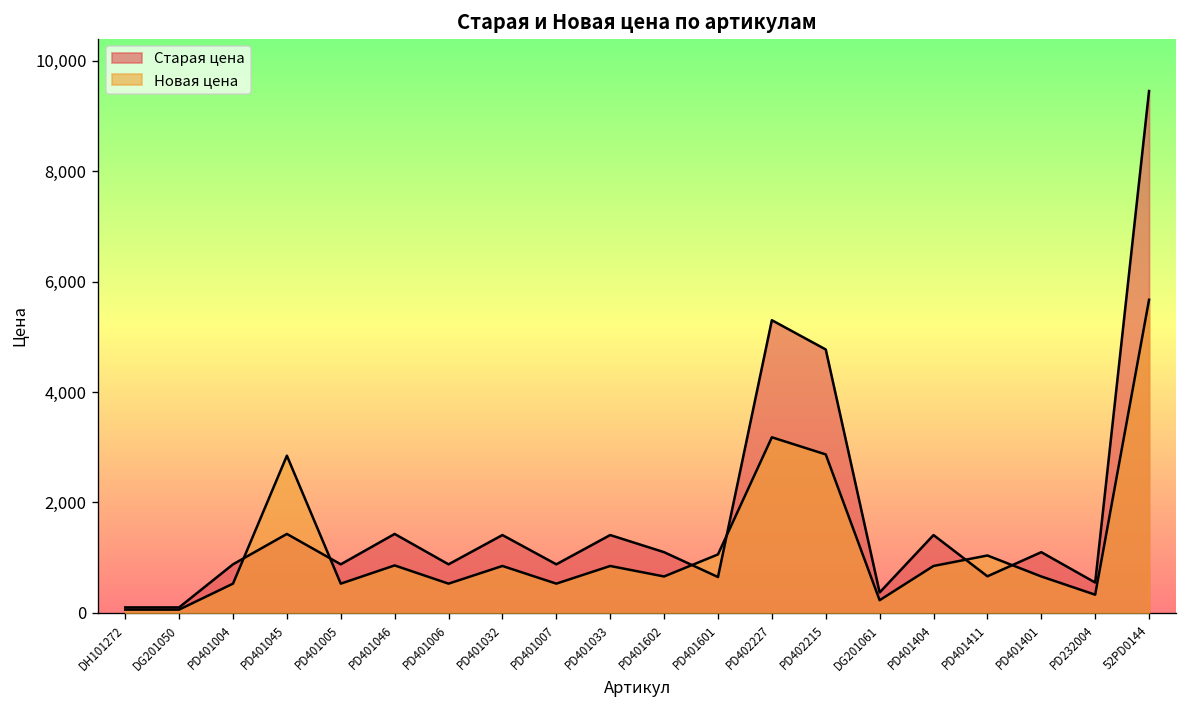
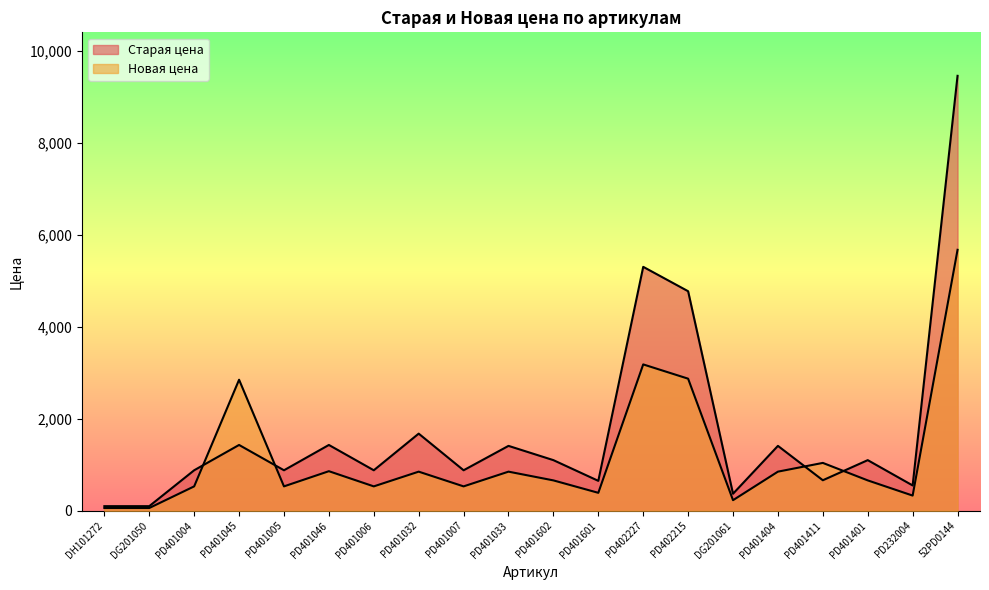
  {
    "Старая цена": {
      "PD401004": "900",
      "PD401045": "1,400",
      "PD401005": "900",
      "PD401046": "1,400",
      "PD401006": "900",
-     "PD401032": "1,400",
+     "PD401032": "1,700",
      "PD401007": "900",
      "PD401033": "1,400",
      "PD401602": "1,100",
      "PD401601": "700",
      "PD402227": "5,300",
      "PD402215": "4,800",
      "DG201061": "400",
      "PD401404": "1,400",
      "PD401411": "700",
      "PD401401": "1,100",
      "PD232004": "600",
      "52PD0144": "9,500"
    },
    "Новая цена": {
      "PD401004": "500",
      "PD401045": "2,800",
      "PD401005": "500",
      "PD401046": "900",
      "PD401006": "500",
      "PD401032": "900",
      "PD401007": "500",
      "PD401033": "900",
      "PD401602": "700",
-     "PD401601": "1,100",
+     "PD401601": "400",
      "PD402227": "3,200",
      "PD402215": "2,900",
      "DG201061": "200",
      "PD401404": "900",
      "PD401411": "1,000",
      "PD401401": "700",
      "PD232004": "300",
      "52PD0144": "5,700"
    }
  }
